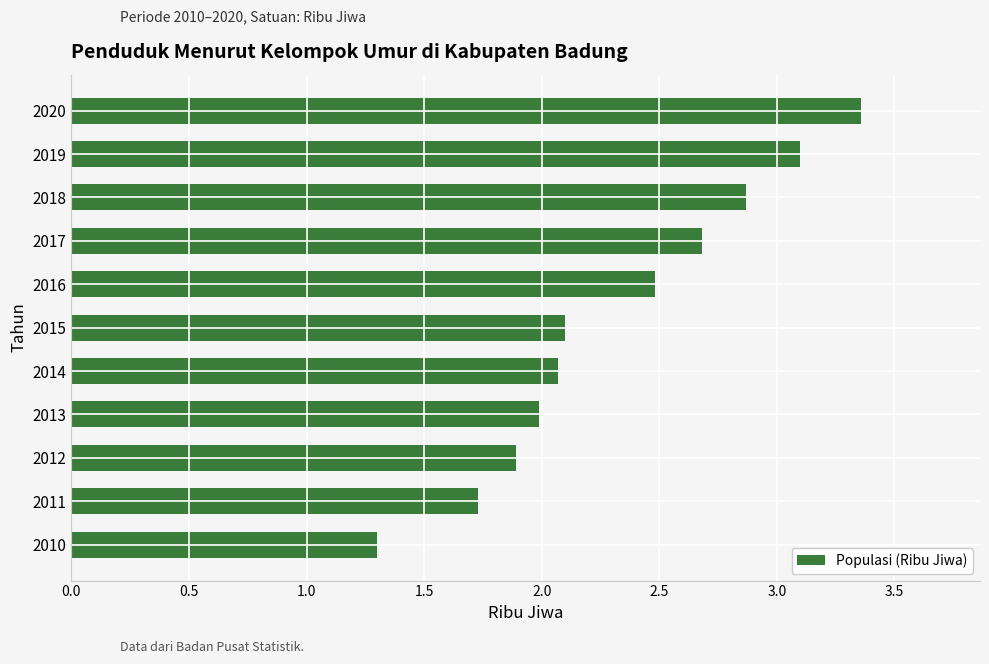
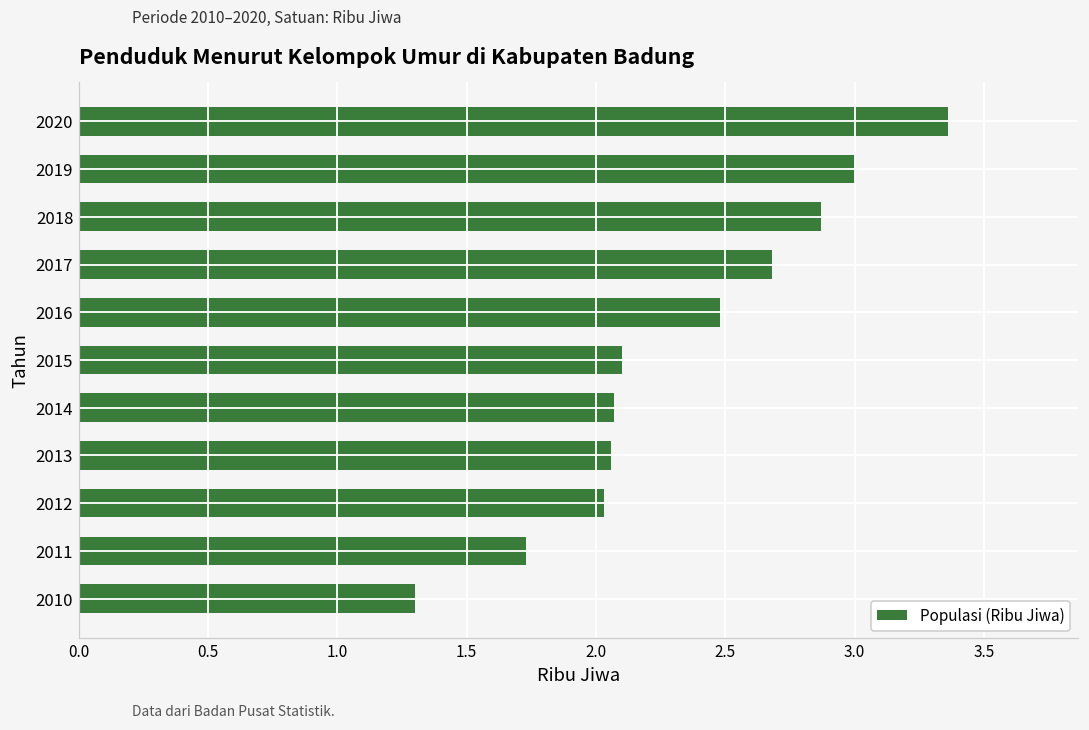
  {
    "2020": 3.36,
-   "2019": 3.1,
+   "2019": 3.0,
    "2018": 2.87,
    "2017": 2.68,
    "2016": 2.48,
    "2015": 2.10,
    "2014": 2.07,
-   "2013": 1.99,
-   "2012": 1.89,
+   "2013": 2.06,
+   "2012": 2.03,
    "2011": 1.73,
    "2010": 1.30
  }
